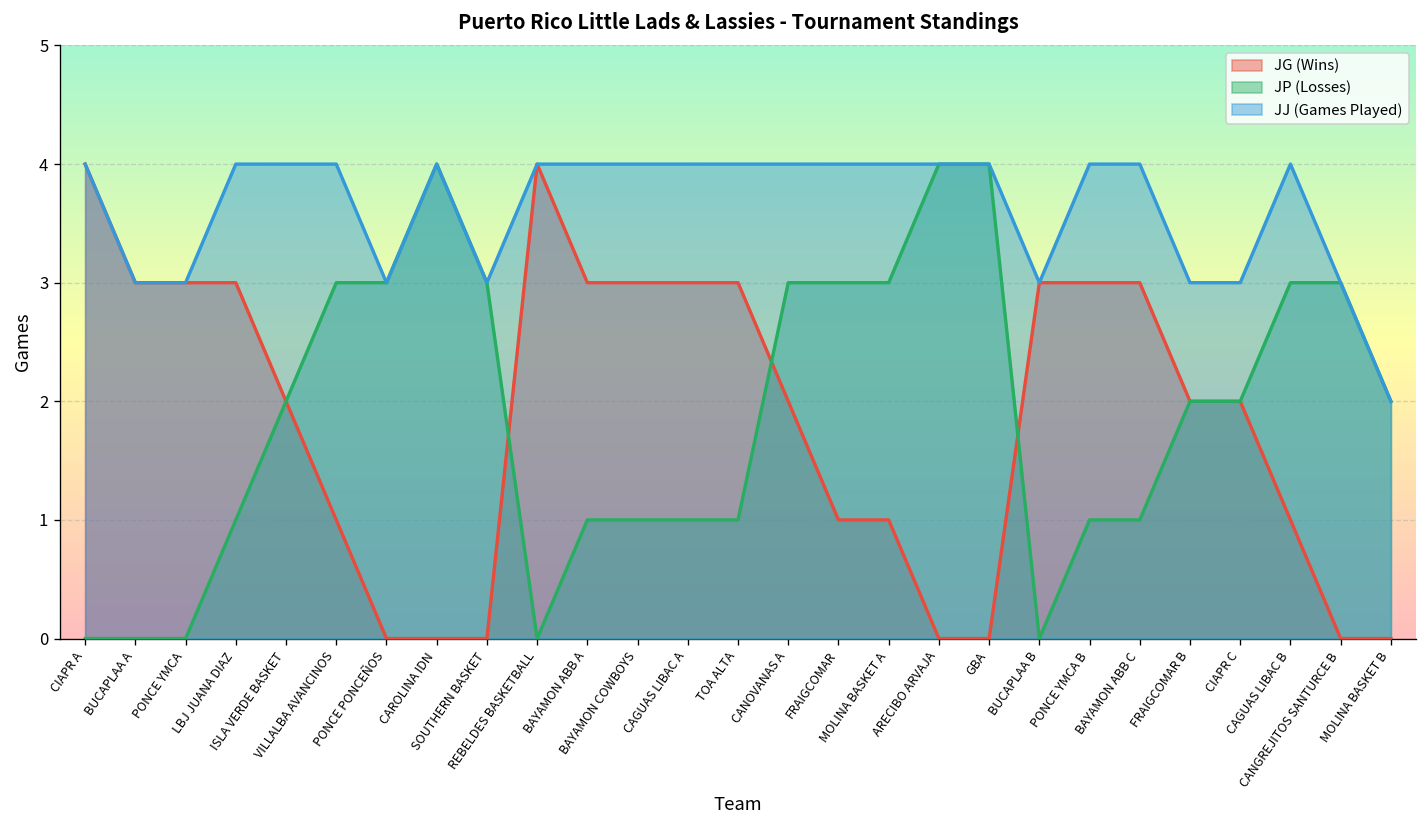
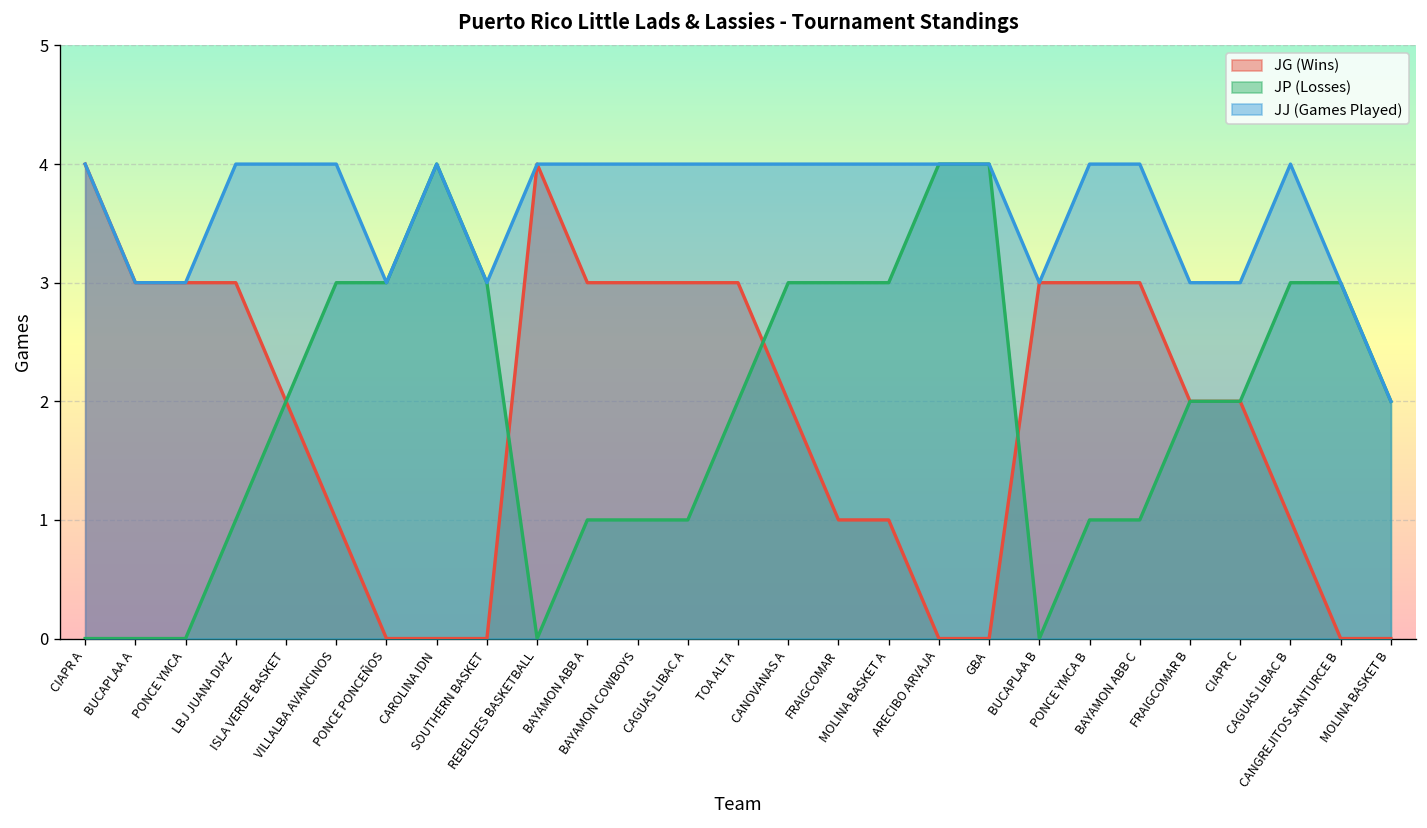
  {
    "JG (Wins)": {
      "LBJ JUANA DIAZ": 3,
      "VILLALBA AVANCINOS": 1,
      "PONCE PONCEÑOS": 0,
      "CAROLINA IDN": 0,
      "SOUTHERN BASKET": 0,
      "BAYAMON ABB A": 3,
      "BAYAMON COWBOYS": 3,
      "CAGUAS LIBAC A": 3,
      "TOA ALTA": 3,
      "CANOVANAS A": 2,
      "FRAIGCOMAR": 1,
      "MOLINA BASKET A": 1,
      "ARECIBO ARVAJA": 0,
      "GBA": 0,
      "PONCE YMCA B": 3,
      "BAYAMON ABB C": 3,
      "CAGUAS LIBAC B": 1,
      "CANGREJITOS SANTURCE B": 0,
      "MOLINA BASKET B": 0
    },
    "JP (Losses)": {
      "CIAPR A": 0,
      "BUCAPLAA A": 0,
      "PONCE YMCA": 0,
      "LBJ JUANA DIAZ": 1,
      "VILLALBA AVANCINOS": 3,
      "REBELDES BASKETBALL": 0,
      "BAYAMON ABB A": 1,
      "BAYAMON COWBOYS": 1,
      "CAGUAS LIBAC A": 1,
-     "TOA ALTA": 1,
+     "TOA ALTA": 2,
      "CANOVANAS A": 3,
      "FRAIGCOMAR": 3,
      "MOLINA BASKET A": 3,
      "BUCAPLAA B": 0,
      "PONCE YMCA B": 1,
      "BAYAMON ABB C": 1,
      "CAGUAS LIBAC B": 3
    },
    "JJ (Games Played)": {
      "LBJ JUANA DIAZ": 4,
      "ISLA VERDE BASKET": 4,
      "VILLALBA AVANCINOS": 4,
      "BAYAMON ABB A": 4,
      "BAYAMON COWBOYS": 4,
      "CAGUAS LIBAC A": 4,
      "TOA ALTA": 4,
      "CANOVANAS A": 4,
      "FRAIGCOMAR": 4,
      "MOLINA BASKET A": 4,
      "PONCE YMCA B": 4,
      "BAYAMON ABB C": 4,
      "FRAIGCOMAR B": 3,
      "CIAPR C": 3,
      "CAGUAS LIBAC B": 4
    }
  }
